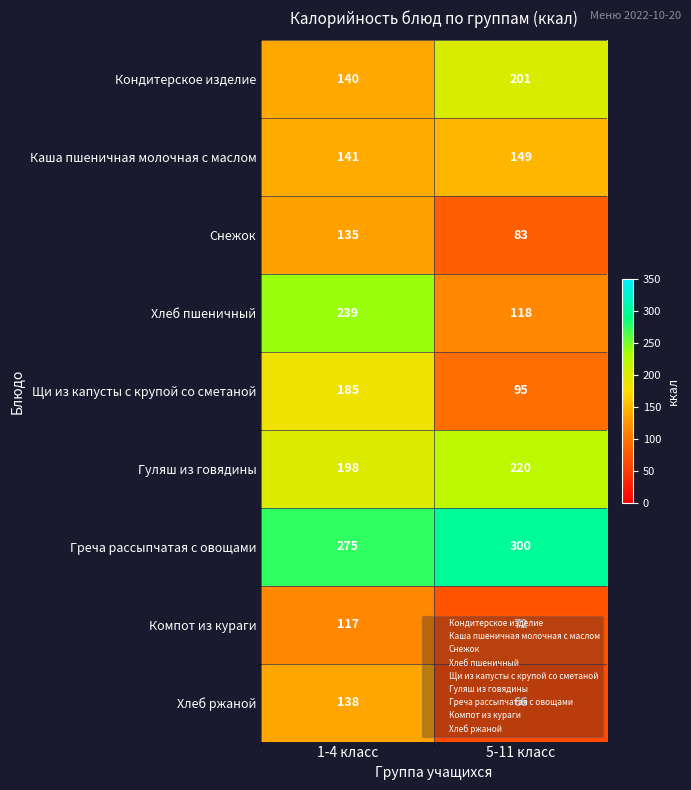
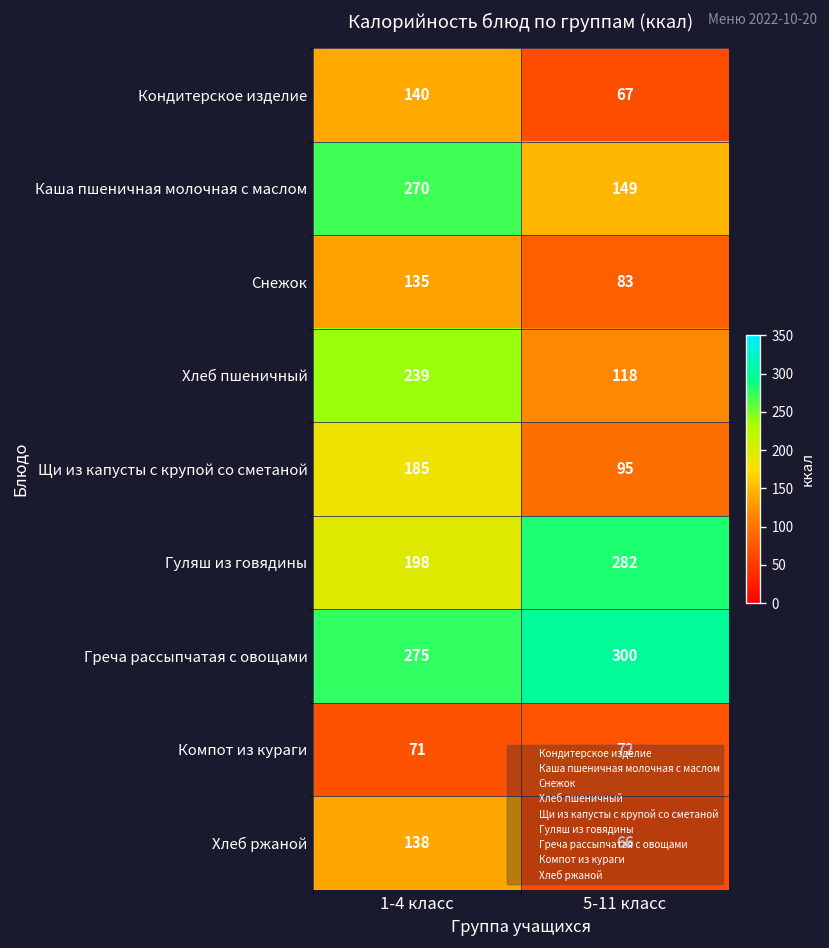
  {
    "Кондитерское изделие": {
      "1-4 класс": 140,
-     "5-11 класс": 201
+     "5-11 класс": 67
    },
    "Каша пшеничная молочная с маслом": {
-     "1-4 класс": 141,
+     "1-4 класс": 270,
      "5-11 класс": 149
    },
    "Снежок": {
      "1-4 класс": 135,
      "5-11 класс": 83
    },
    "Хлеб пшеничный": {
      "1-4 класс": 239,
      "5-11 класс": 118
    },
    "Щи из капусты с крупой со сметаной": {
      "1-4 класс": 185,
      "5-11 класс": 95
    },
    "Гуляш из говядины": {
      "1-4 класс": 198,
-     "5-11 класс": 220
+     "5-11 класс": 282
    },
    "Греча рассыпчатая с овощами": {
      "1-4 класс": 275,
      "5-11 класс": 300
    },
    "Компот из кураги": {
-     "1-4 класс": 117
+     "1-4 класс": 71
    },
    "Хлеб ржаной": {
      "1-4 класс": 138
    }
  }
